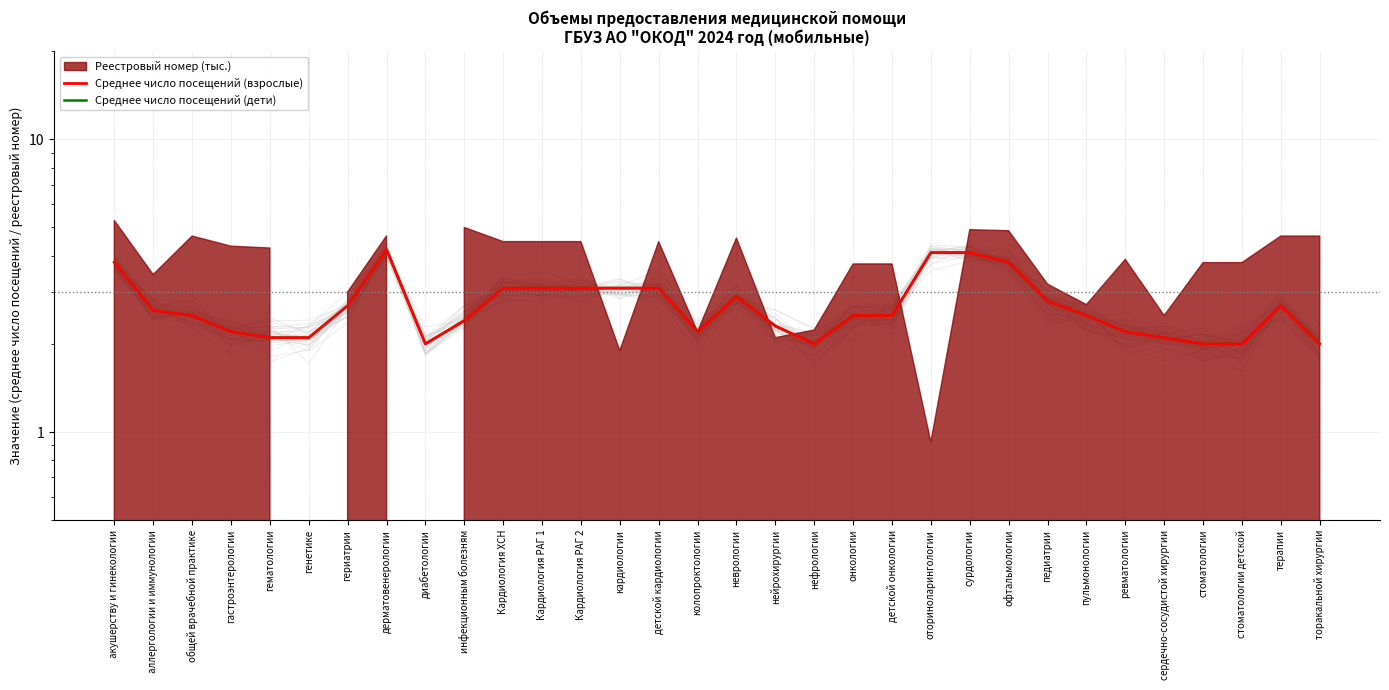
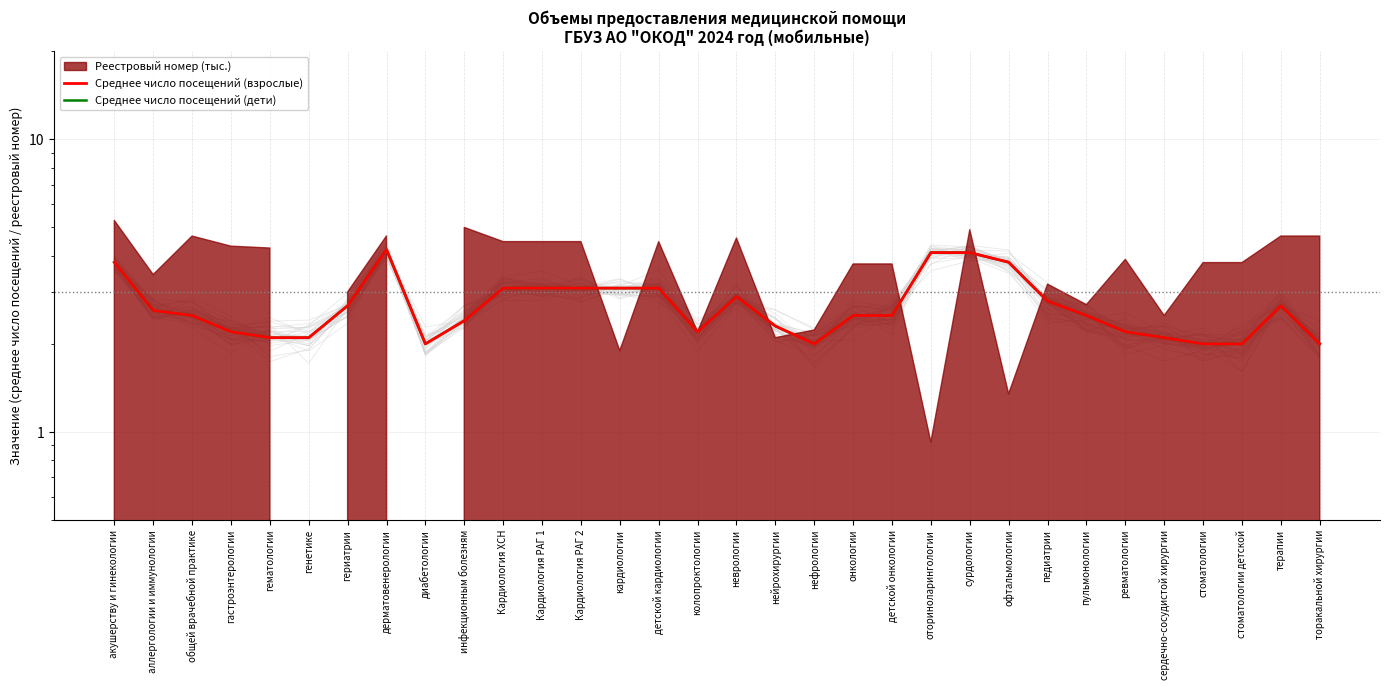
  {
    "Реестровый номер (тыс.)": {
      "акушерству и гинекологии": 5.3,
      "аллергологии и иммунологии": 3.5,
      "общей врачебной практике": 4.7,
      "гастроэнтерологии": 4.3,
      "гематологии": 4.3,
      "дерматовенерологии": 4.7,
      "инфекционным болезням": 5.0,
      "Кардиология ХСН": 4.5,
      "Кардиология РАГ 1": 4.5,
      "Кардиология РАГ 2": 4.5,
      "кардиологии": 1.9,
      "детской кардиологии": 4.5,
      "неврологии": 4.6,
      "онкологии": 3.8,
      "детской онкологии": 3.8,
      "оториноларингологии": 0.93,
      "сурдологии": 4.9,
-     "офтальмологии": 4.9,
+     "офтальмологии": 1.4,
      "ревматологии": 3.9,
      "сердечно-сосудистой хирургии": 2.5,
      "стоматологии": 3.8,
      "стоматологии детской": 3.8,
      "терапии": 4.7,
      "торакальной хирургии": 4.7
    }
  }
